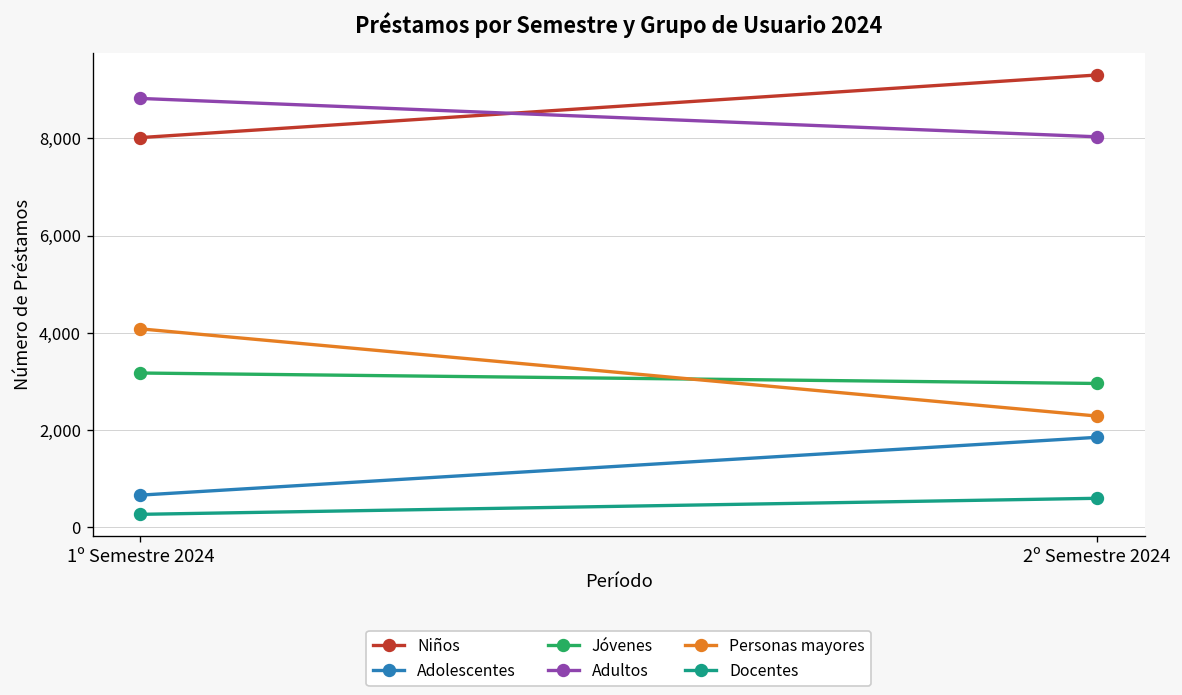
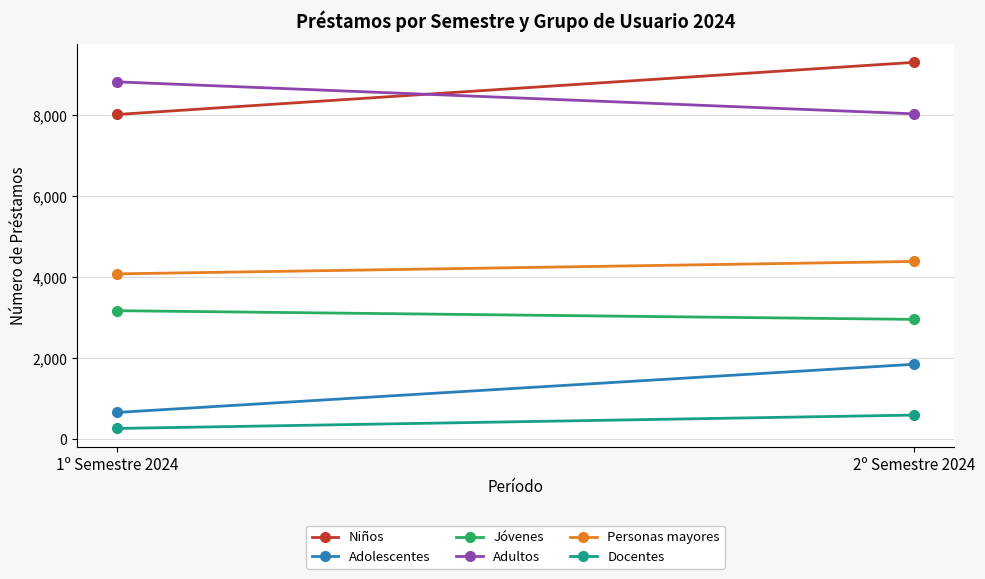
  {
    "Niños": {
      "1º Semestre 2024": "8,000",
      "2º Semestre 2024": "9,300"
    },
    "Adolescentes": {
      "1º Semestre 2024": "700",
      "2º Semestre 2024": "1,900"
    },
    "Adultos": {
      "1º Semestre 2024": "8,800",
      "2º Semestre 2024": "8,000"
    },
    "Personas mayores": {
      "1º Semestre 2024": "4,100",
-     "2º Semestre 2024": "2,300"
+     "2º Semestre 2024": "4,400"
    }
  }
